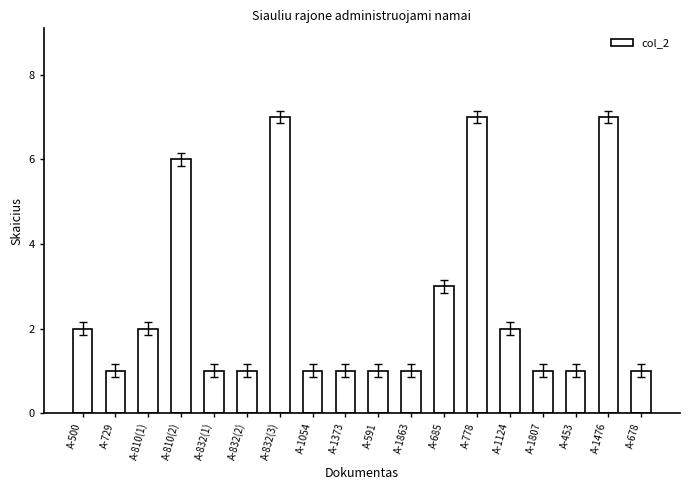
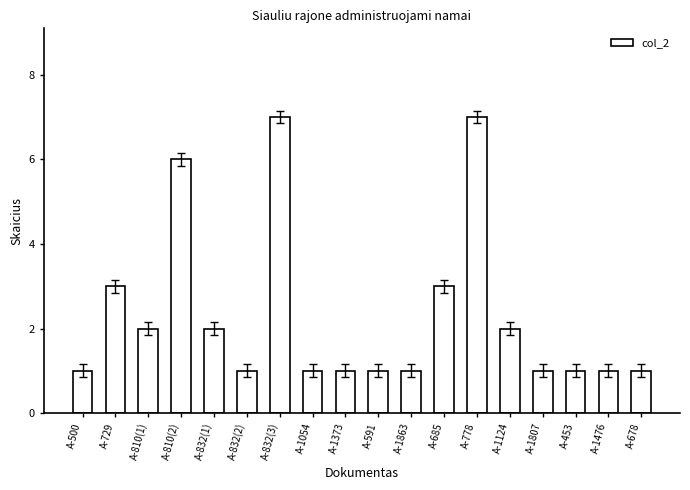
  {
    "col_2": {
-     "A-500": 2,
-     "A-729": 1,
+     "A-500": 1,
+     "A-729": 3,
      "A-810(1)": 2,
      "A-810(2)": 6,
-     "A-832(1)": 1,
+     "A-832(1)": 2,
      "A-832(2)": 1,
      "A-832(3)": 7,
      "A-1054": 1,
      "A-1373": 1,
      "A-591": 1,
      "A-1863": 1,
      "A-685": 3,
      "A-778": 7,
      "A-1124": 2,
      "A-1807": 1,
      "A-453": 1,
-     "A-1476": 7,
+     "A-1476": 1,
      "A-678": 1
    }
  }
